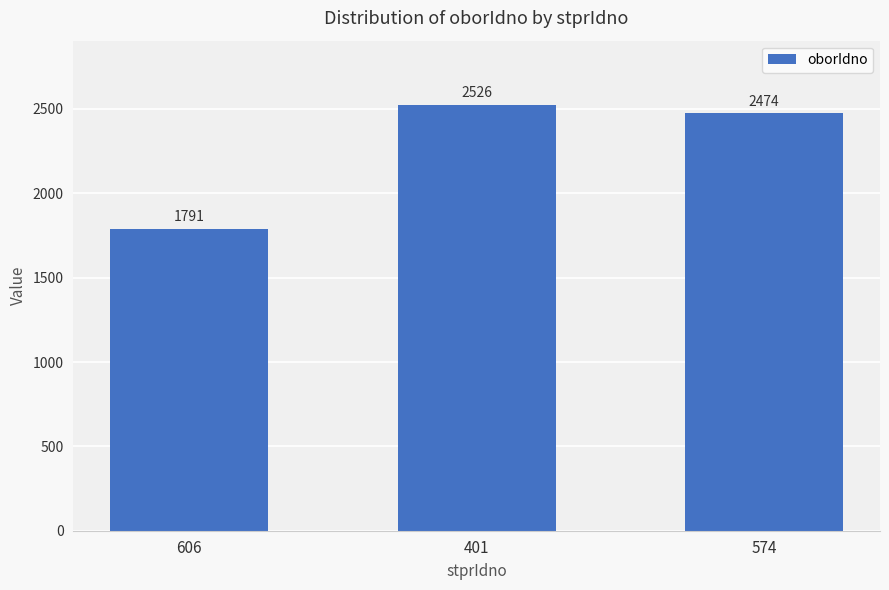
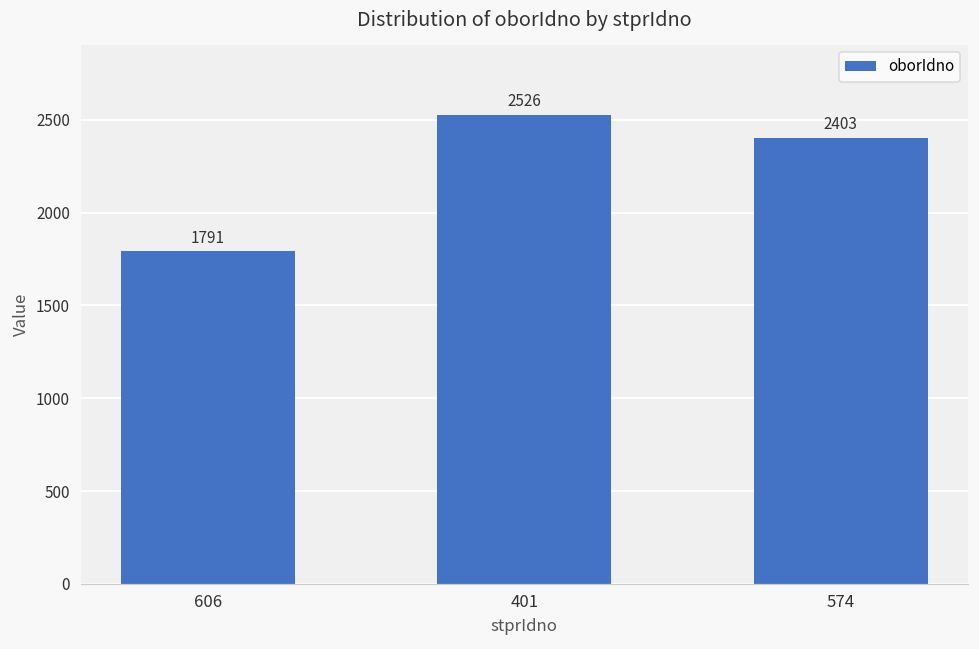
  {
    "606": 1791,
    "401": 2526,
-   "574": 2474
+   "574": 2403
  }
